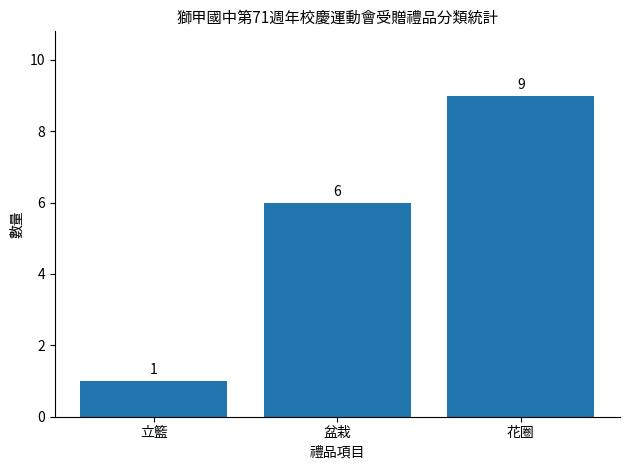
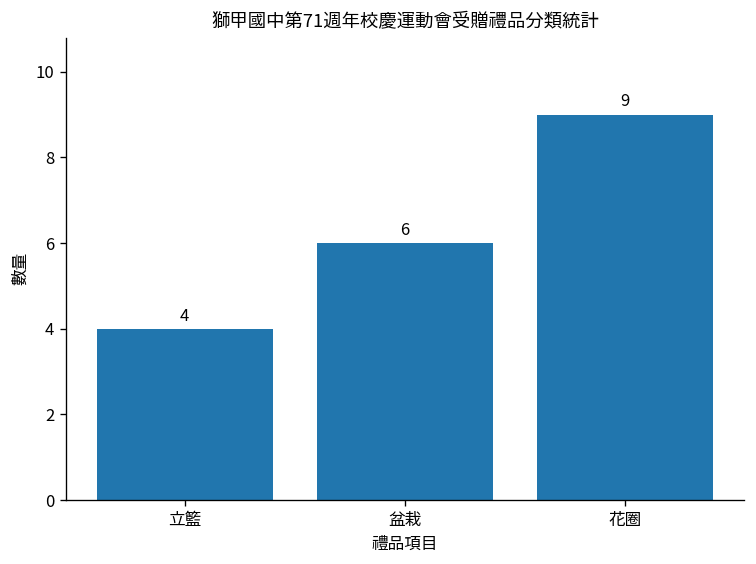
  {
-   "立籃": 1,
+   "立籃": 4,
    "盆栽": 6,
    "花圈": 9
  }
